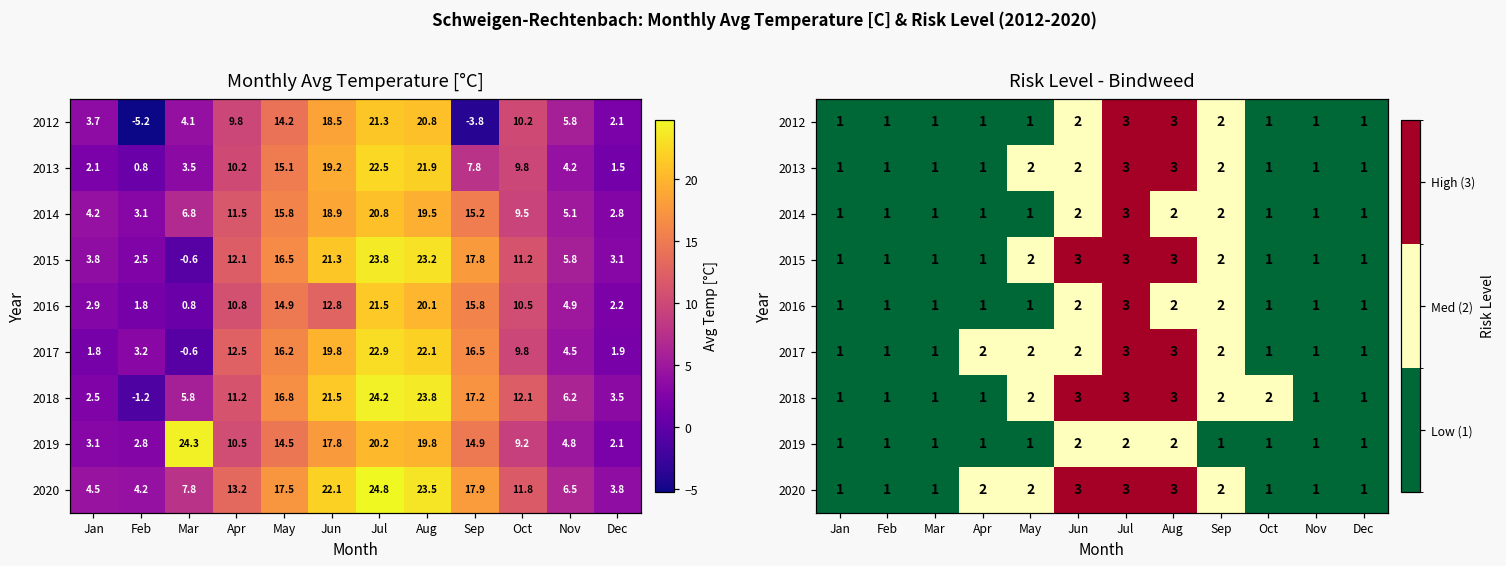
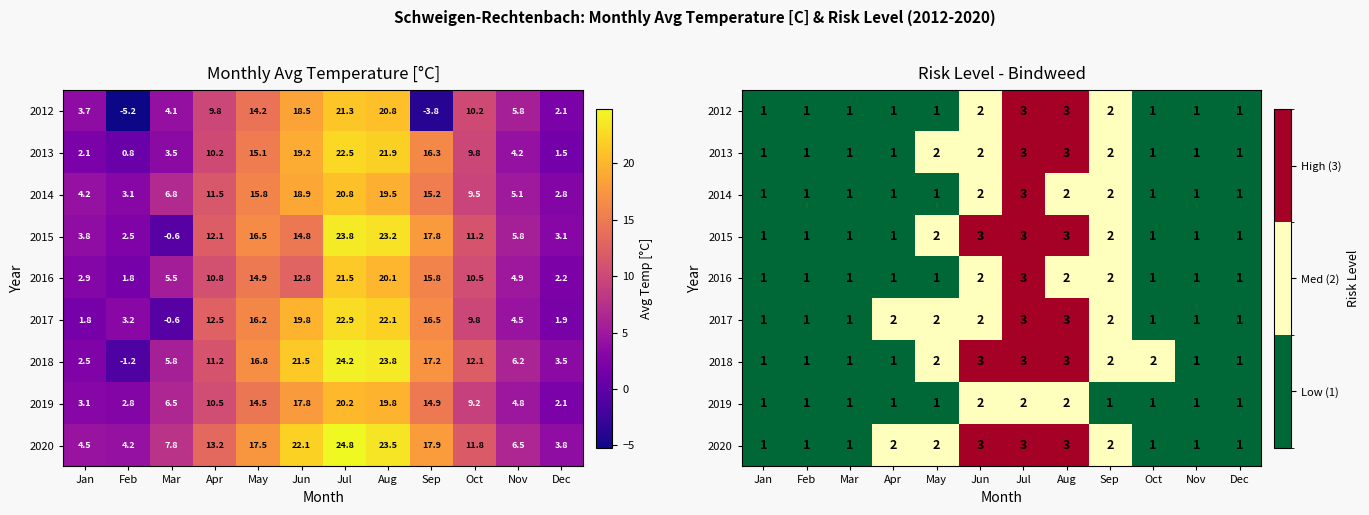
  {
    "Monthly Avg Temperature [°C]": {
      "2013": {
        "Jan": 2.1,
        "Feb": 0.8,
        "Mar": 3.5,
        "Apr": 10.2,
        "May": 15.1,
        "Jun": 19.2,
        "Jul": 22.5,
        "Aug": 21.9,
-       "Sep": 7.8,
+       "Sep": 16.3,
        "Oct": 9.8,
        "Nov": 4.2,
        "Dec": 1.5
      },
      "2015": {
        "Jan": 3.8,
        "Feb": 2.5,
        "Mar": -0.6,
        "Apr": 12.1,
        "May": 16.5,
-       "Jun": 21.3,
+       "Jun": 14.8,
        "Jul": 23.8,
        "Aug": 23.2,
        "Sep": 17.8,
        "Oct": 11.2,
        "Nov": 5.8,
        "Dec": 3.1
      },
      "2016": {
        "Jan": 2.9,
        "Feb": 1.8,
-       "Mar": 0.8,
+       "Mar": 5.5,
        "Apr": 10.8,
        "May": 14.9,
        "Jun": 12.8,
        "Jul": 21.5,
        "Aug": 20.1,
        "Sep": 15.8,
        "Oct": 10.5,
        "Nov": 4.9,
        "Dec": 2.2
      },
      "2019": {
        "Jan": 3.1,
        "Feb": 2.8,
-       "Mar": 24.3,
+       "Mar": 6.5,
        "Apr": 10.5,
        "May": 14.5,
        "Jun": 17.8,
        "Jul": 20.2,
        "Aug": 19.8,
        "Sep": 14.9,
        "Oct": 9.2,
        "Nov": 4.8,
        "Dec": 2.1
      }
    }
  }
